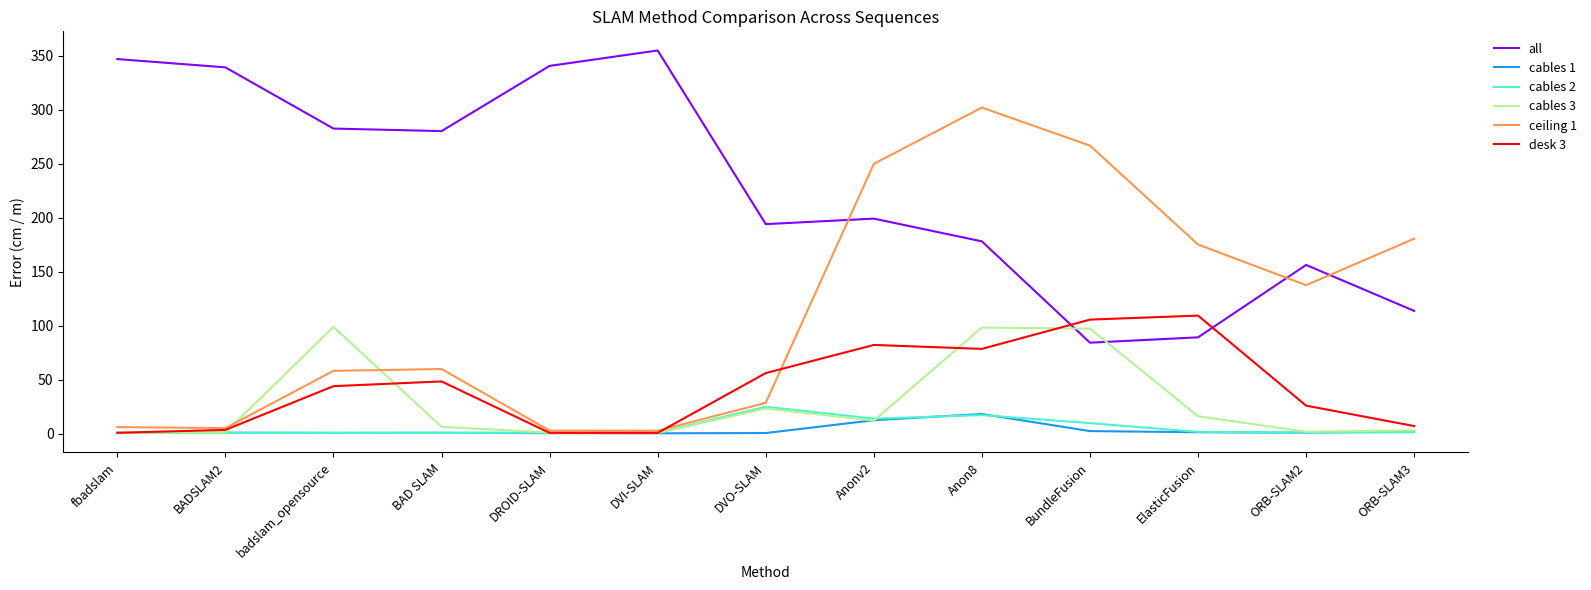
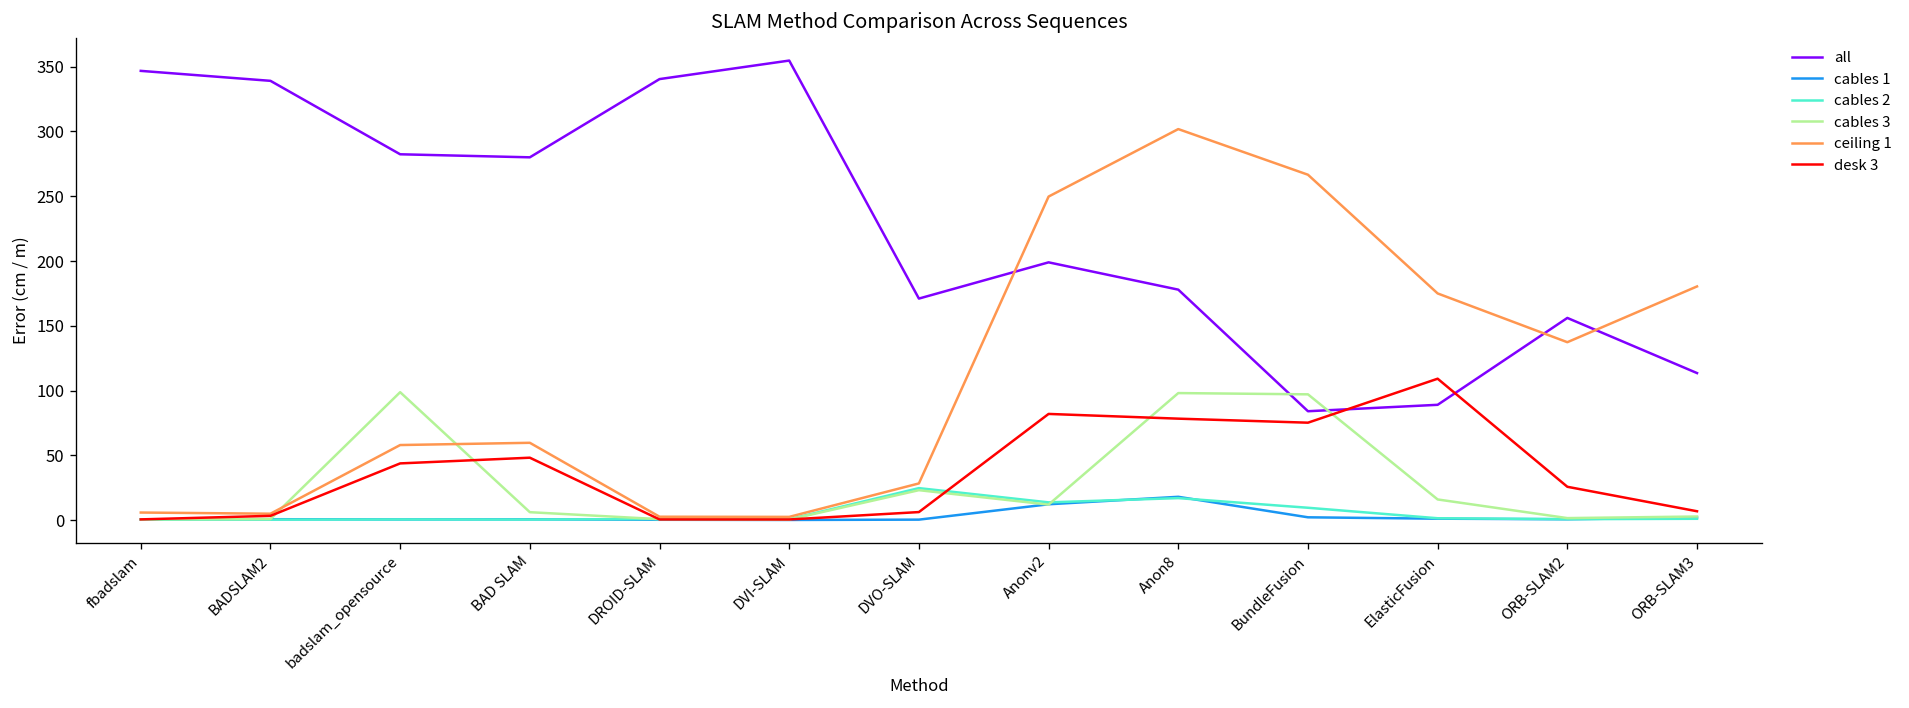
  {
    "all": {
      "fbadslam": 347,
      "BADSLAM2": 339,
      "badslam_opensource": 282,
      "BAD SLAM": 280,
      "DROID-SLAM": 340,
      "DVI-SLAM": 355,
-     "DVO-SLAM": 194,
+     "DVO-SLAM": 171,
      "Anonv2": 199,
      "Anon8": 178,
      "BundleFusion": 84,
      "ElasticFusion": 89,
      "ORB-SLAM2": 156,
      "ORB-SLAM3": 114
    },
    "cables 1": {
      "DVO-SLAM": 0,
      "BundleFusion": 2
    },
    "cables 2": {
      "BundleFusion": 10
    },
    "cables 3": {
      "badslam_opensource": 99,
      "BAD SLAM": 6,
      "Anon8": 98,
      "BundleFusion": 97,
      "ElasticFusion": 16
    },
    "ceiling 1": {
      "fbadslam": 6,
      "badslam_opensource": 58,
      "BAD SLAM": 60,
      "DVO-SLAM": 28,
      "Anonv2": 250,
      "Anon8": 302,
      "BundleFusion": 267,
      "ElasticFusion": 175,
      "ORB-SLAM2": 137,
      "ORB-SLAM3": 180
    },
    "desk 3": {
      "badslam_opensource": 44,
      "BAD SLAM": 48,
-     "DVO-SLAM": 56,
+     "DVO-SLAM": 6,
      "Anonv2": 82,
      "Anon8": 78,
-     "BundleFusion": 105,
+     "BundleFusion": 75,
      "ElasticFusion": 109,
      "ORB-SLAM2": 26,
      "ORB-SLAM3": 7
    }
  }
